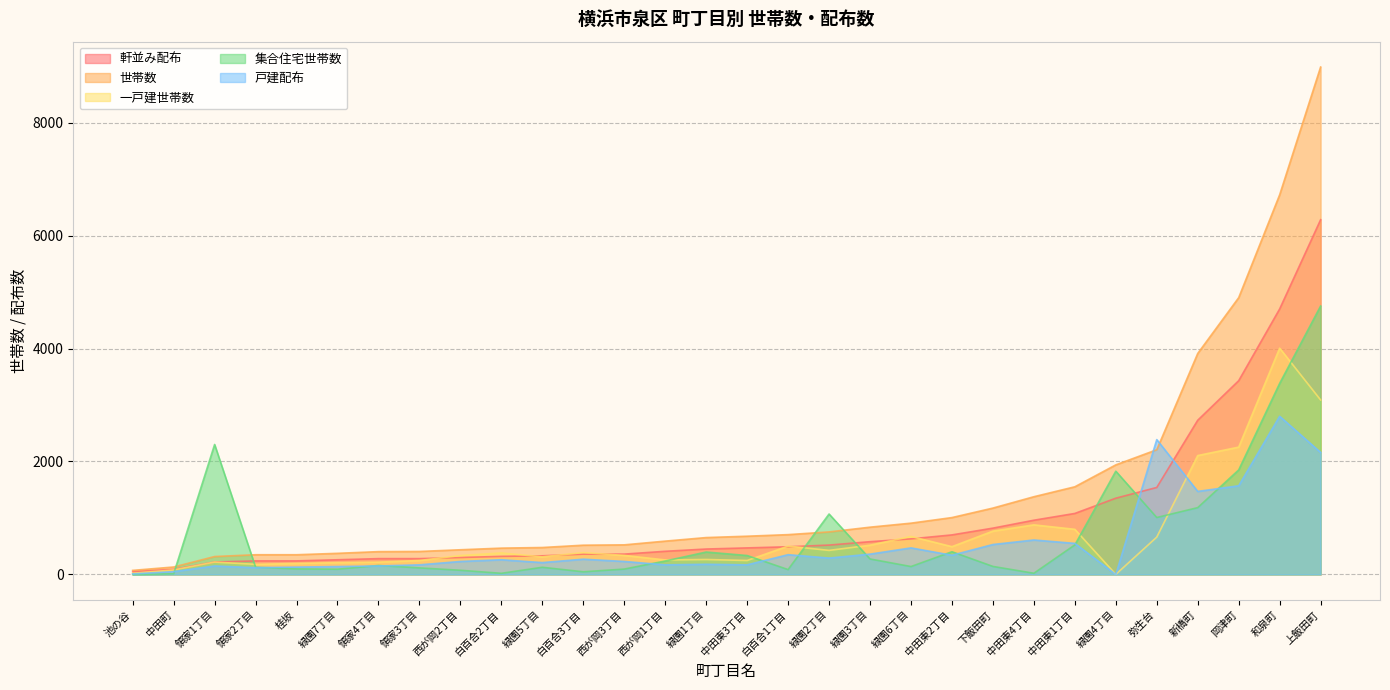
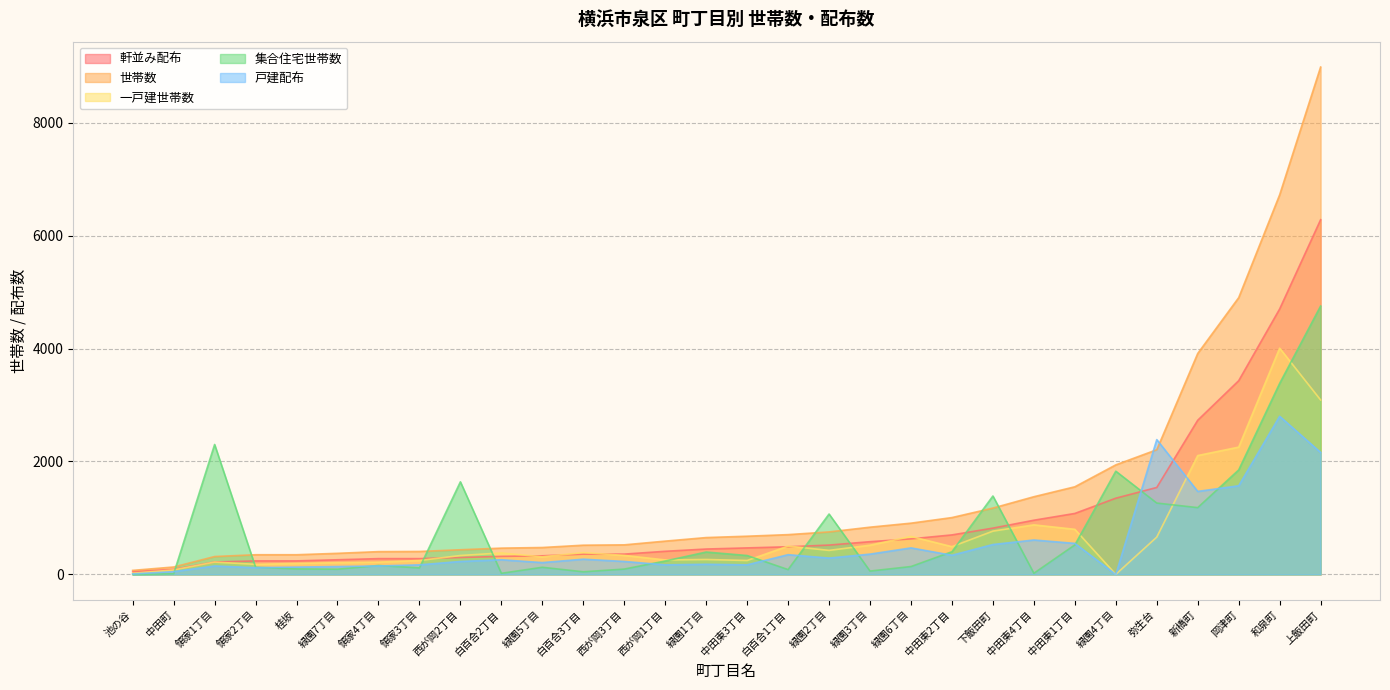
  {
    "集合住宅世帯数": {
      "領家1丁目": 2300,
      "緑園7丁目": 100,
      "領家3丁目": 100,
-     "西が岡2丁目": 100,
+     "西が岡2丁目": 1600,
      "白百合2丁目": 0,
      "緑園5丁目": 100,
      "白百合3丁目": 0,
      "西が岡3丁目": 100,
      "緑園1丁目": 400,
      "中田東3丁目": 300,
      "白百合1丁目": 100,
      "緑園2丁目": 1100,
-     "緑園3丁目": 300,
+     "緑園3丁目": 100,
      "緑園6丁目": 100,
      "中田東2丁目": 400,
-     "下飯田町": 100,
+     "下飯田町": 1400,
      "中田東4丁目": 0,
      "緑園4丁目": 1800,
-     "弥生台": 1000,
+     "弥生台": 1300,
      "新橋町": 1200,
      "岡津町": 1900,
      "和泉町": 3400,
      "上飯田町": 4800
    },
    "戸建配布": {
      "領家1丁目": 200,
      "緑園7丁目": 100,
      "領家3丁目": 200,
      "西が岡2丁目": 200,
      "白百合2丁目": 300,
      "緑園5丁目": 200,
      "白百合3丁目": 300,
      "西が岡3丁目": 200,
      "西が岡1丁目": 200,
      "緑園1丁目": 200,
      "中田東3丁目": 200,
      "白百合1丁目": 400,
      "緑園2丁目": 300,
      "緑園3丁目": 400,
      "緑園6丁目": 500,
      "中田東2丁目": 300,
      "下飯田町": 500,
      "中田東4丁目": 600,
      "弥生台": 2400,
      "新橋町": 1500,
      "岡津町": 1600,
      "和泉町": 2800,
      "上飯田町": 2200
    }
  }
